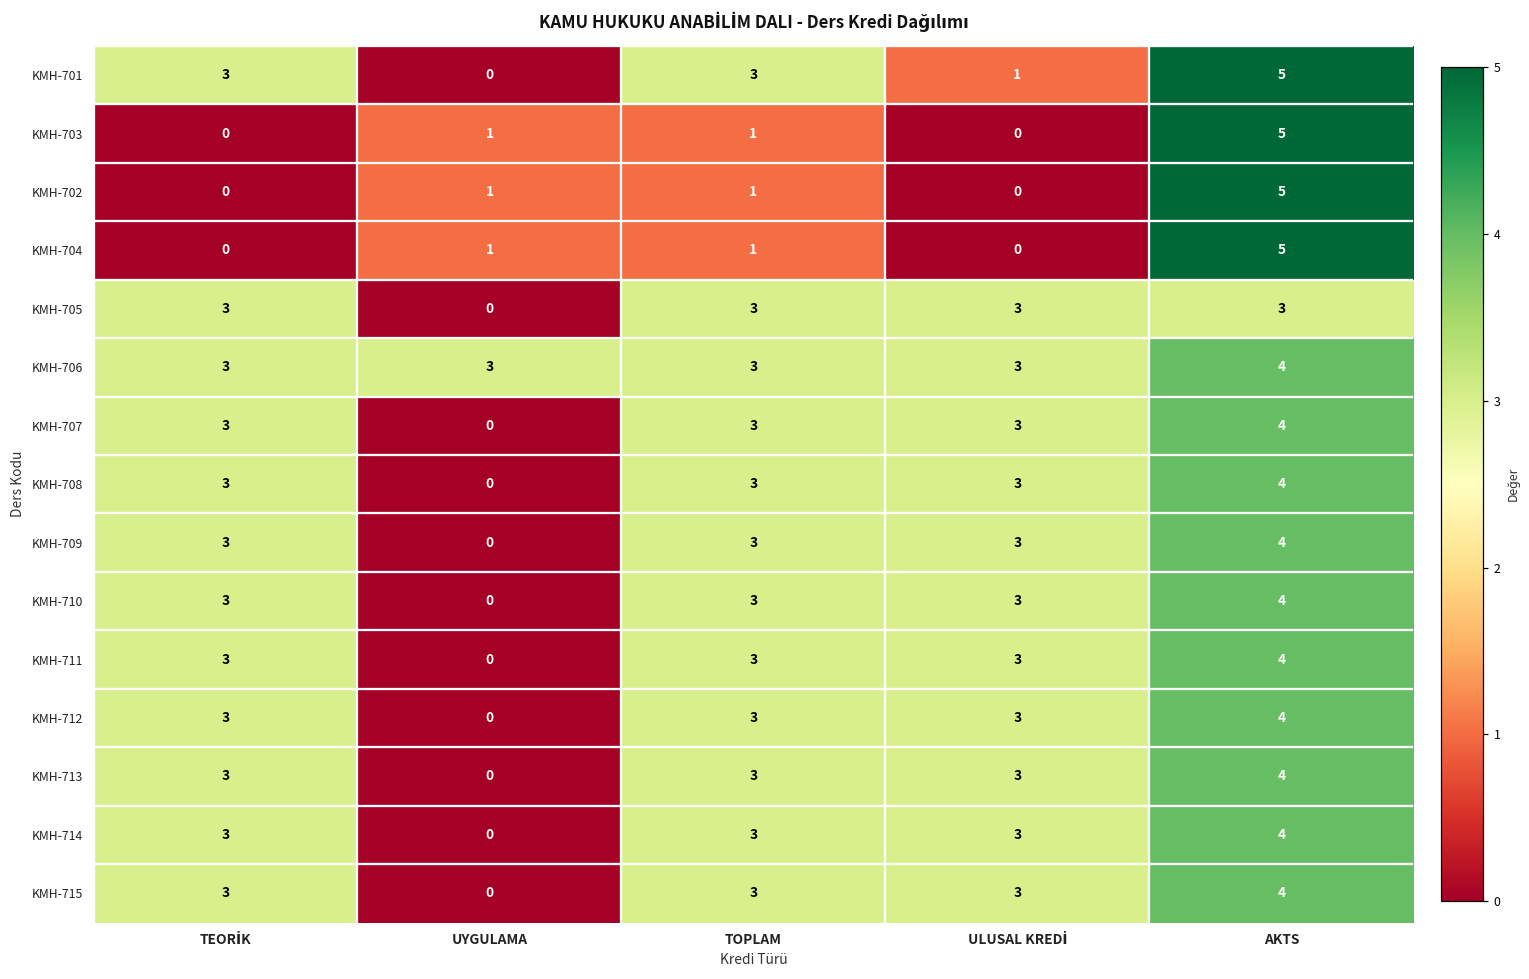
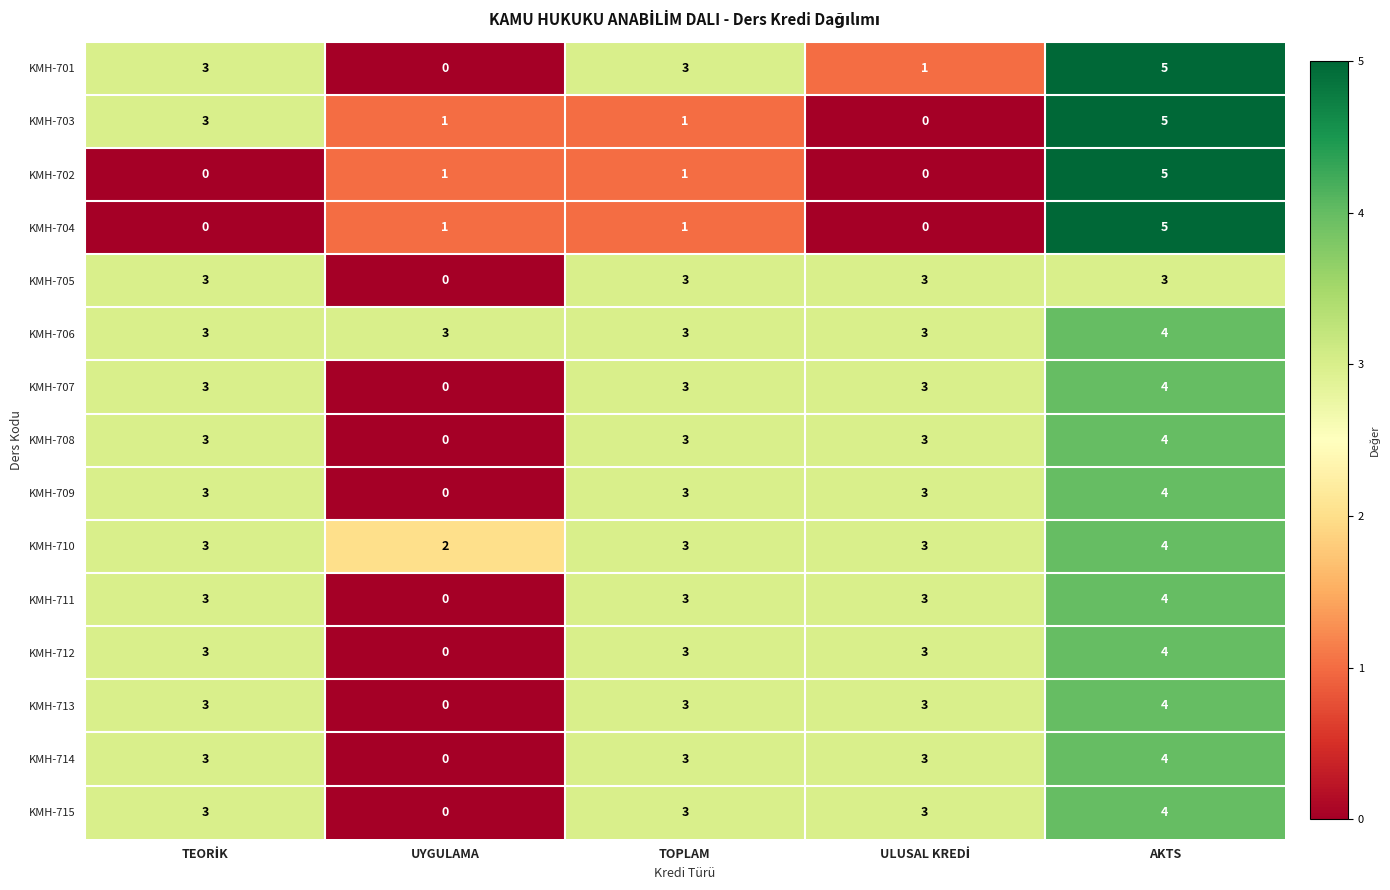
  {
    "KMH-701": {
      "TEORİK": 3,
      "UYGULAMA": 0,
      "TOPLAM": 3,
      "ULUSAL KREDİ": 1,
      "AKTS": 5
    },
    "KMH-703": {
-     "TEORİK": 0,
+     "TEORİK": 3,
      "UYGULAMA": 1,
      "TOPLAM": 1,
      "ULUSAL KREDİ": 0,
      "AKTS": 5
    },
    "KMH-702": {
      "TEORİK": 0,
      "UYGULAMA": 1,
      "TOPLAM": 1,
      "ULUSAL KREDİ": 0,
      "AKTS": 5
    },
    "KMH-704": {
      "TEORİK": 0,
      "UYGULAMA": 1,
      "TOPLAM": 1,
      "ULUSAL KREDİ": 0,
      "AKTS": 5
    },
    "KMH-705": {
      "TEORİK": 3,
      "UYGULAMA": 0,
      "TOPLAM": 3,
      "ULUSAL KREDİ": 3,
      "AKTS": 3
    },
    "KMH-706": {
      "TEORİK": 3,
      "UYGULAMA": 3,
      "TOPLAM": 3,
      "ULUSAL KREDİ": 3,
      "AKTS": 4
    },
    "KMH-707": {
      "TEORİK": 3,
      "UYGULAMA": 0,
      "TOPLAM": 3,
      "ULUSAL KREDİ": 3,
      "AKTS": 4
    },
    "KMH-708": {
      "TEORİK": 3,
      "UYGULAMA": 0,
      "TOPLAM": 3,
      "ULUSAL KREDİ": 3,
      "AKTS": 4
    },
    "KMH-709": {
      "TEORİK": 3,
      "UYGULAMA": 0,
      "TOPLAM": 3,
      "ULUSAL KREDİ": 3,
      "AKTS": 4
    },
    "KMH-710": {
      "TEORİK": 3,
-     "UYGULAMA": 0,
+     "UYGULAMA": 2,
      "TOPLAM": 3,
      "ULUSAL KREDİ": 3,
      "AKTS": 4
    },
    "KMH-711": {
      "TEORİK": 3,
      "UYGULAMA": 0,
      "TOPLAM": 3,
      "ULUSAL KREDİ": 3,
      "AKTS": 4
    },
    "KMH-712": {
      "TEORİK": 3,
      "UYGULAMA": 0,
      "TOPLAM": 3,
      "ULUSAL KREDİ": 3,
      "AKTS": 4
    },
    "KMH-713": {
      "TEORİK": 3,
      "UYGULAMA": 0,
      "TOPLAM": 3,
      "ULUSAL KREDİ": 3,
      "AKTS": 4
    },
    "KMH-714": {
      "TEORİK": 3,
      "UYGULAMA": 0,
      "TOPLAM": 3,
      "ULUSAL KREDİ": 3,
      "AKTS": 4
    },
    "KMH-715": {
      "TEORİK": 3,
      "UYGULAMA": 0,
      "TOPLAM": 3,
      "ULUSAL KREDİ": 3,
      "AKTS": 4
    }
  }
